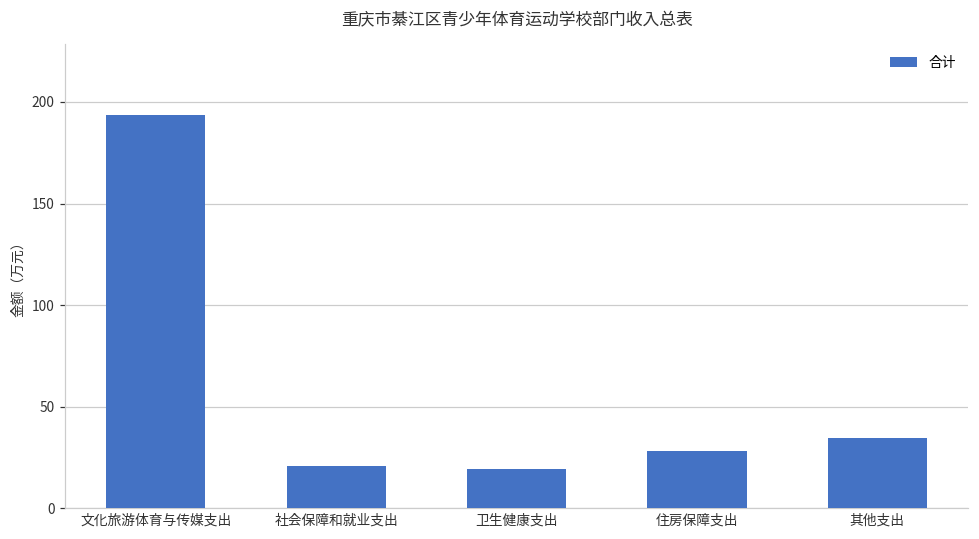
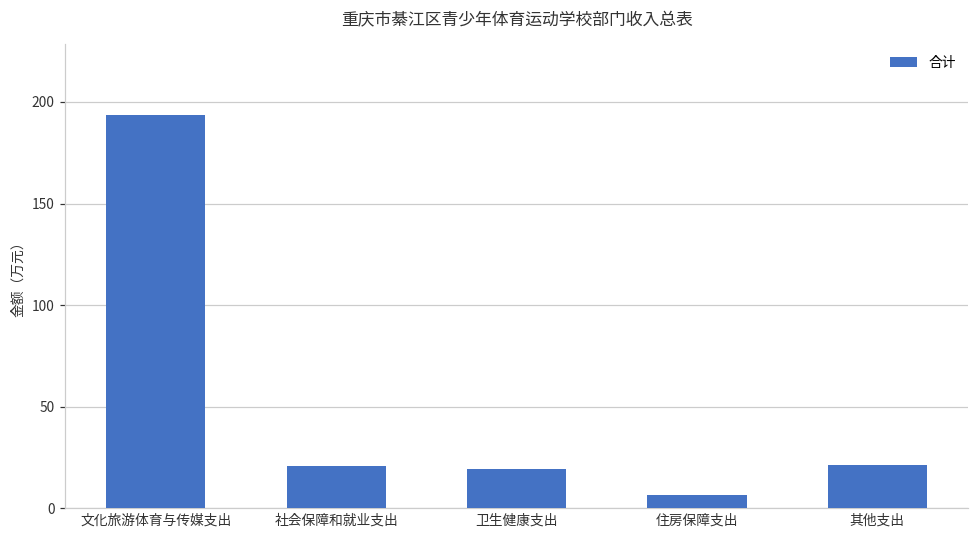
  {
    "文化旅游体育与传媒支出": 194,
    "社会保障和就业支出": 21,
    "卫生健康支出": 19,
-   "住房保障支出": 28,
-   "其他支出": 35
+   "住房保障支出": 6,
+   "其他支出": 21
  }
